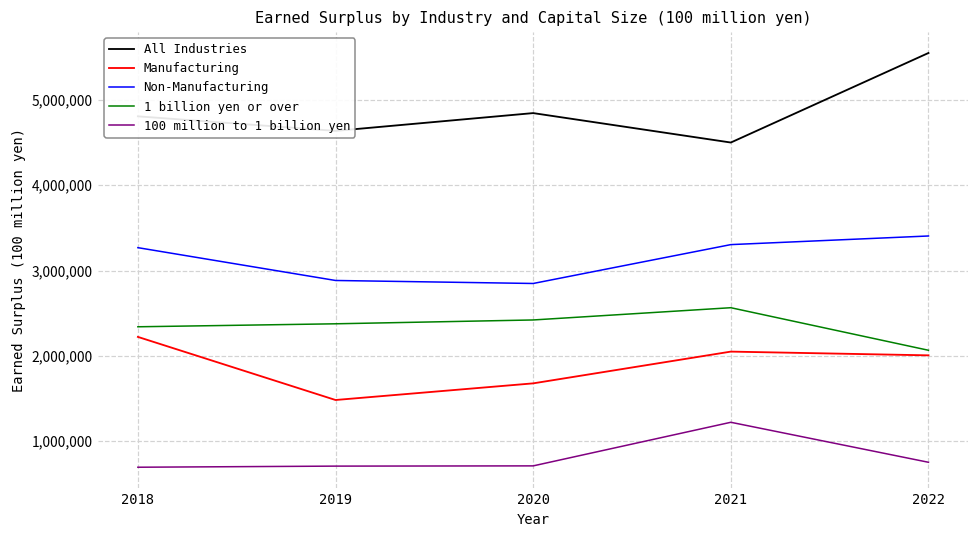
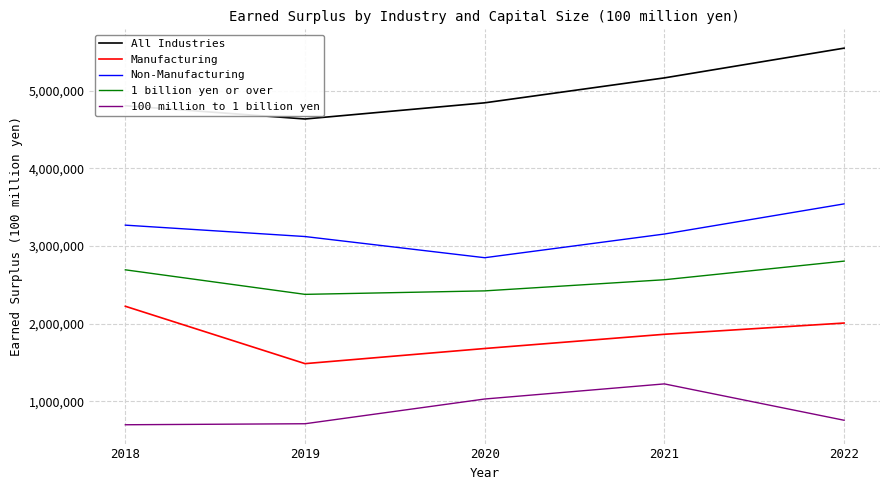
  {
    "All Industries": {
      "2019": "4,600,000",
      "2020": "4,800,000",
-     "2021": "4,500,000",
+     "2021": "5,200,000",
      "2022": "5,500,000"
    },
    "Manufacturing": {
      "2018": "2,200,000",
      "2019": "1,500,000",
      "2020": "1,700,000",
-     "2021": "2,100,000",
+     "2021": "1,900,000",
      "2022": "2,000,000"
    },
    "Non-Manufacturing": {
      "2018": "3,300,000",
-     "2019": "2,900,000",
+     "2019": "3,100,000",
      "2020": "2,800,000",
-     "2021": "3,300,000",
-     "2022": "3,400,000"
+     "2021": "3,200,000",
+     "2022": "3,500,000"
    },
    "1 billion yen or over": {
-     "2018": "2,300,000",
+     "2018": "2,700,000",
      "2019": "2,400,000",
      "2020": "2,400,000",
      "2021": "2,600,000",
-     "2022": "2,100,000"
+     "2022": "2,800,000"
    },
    "100 million to 1 billion yen": {
      "2018": "700,000",
      "2019": "700,000",
-     "2020": "700,000",
+     "2020": "1,000,000",
      "2021": "1,200,000",
      "2022": "800,000"
    }
  }
